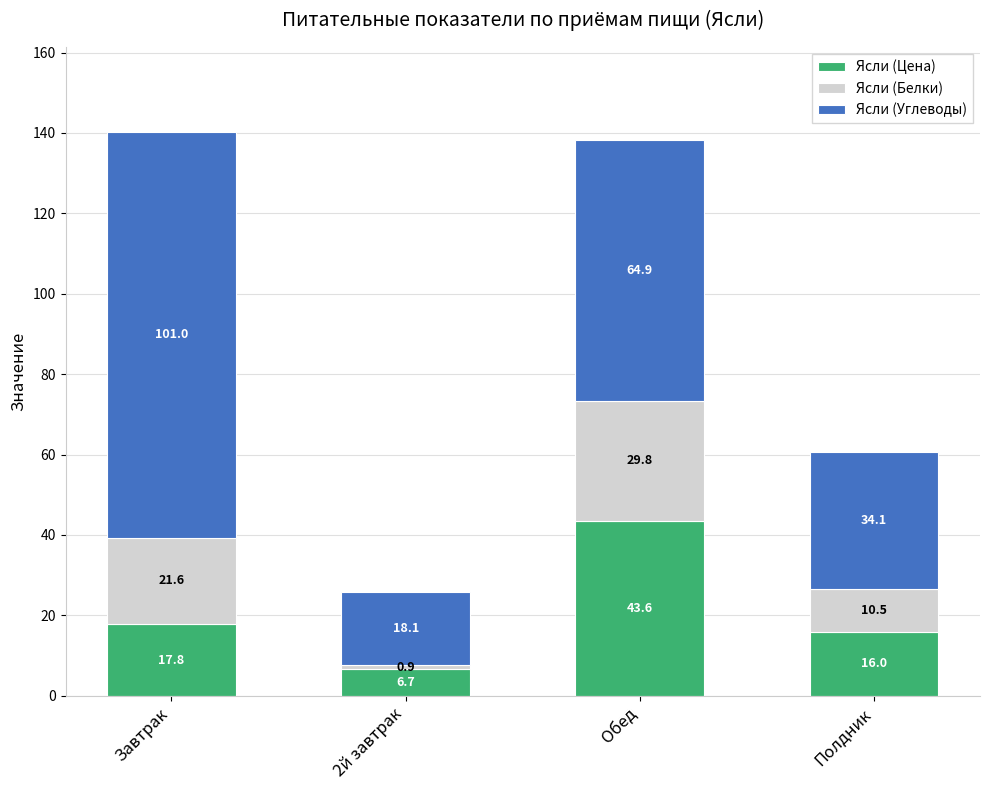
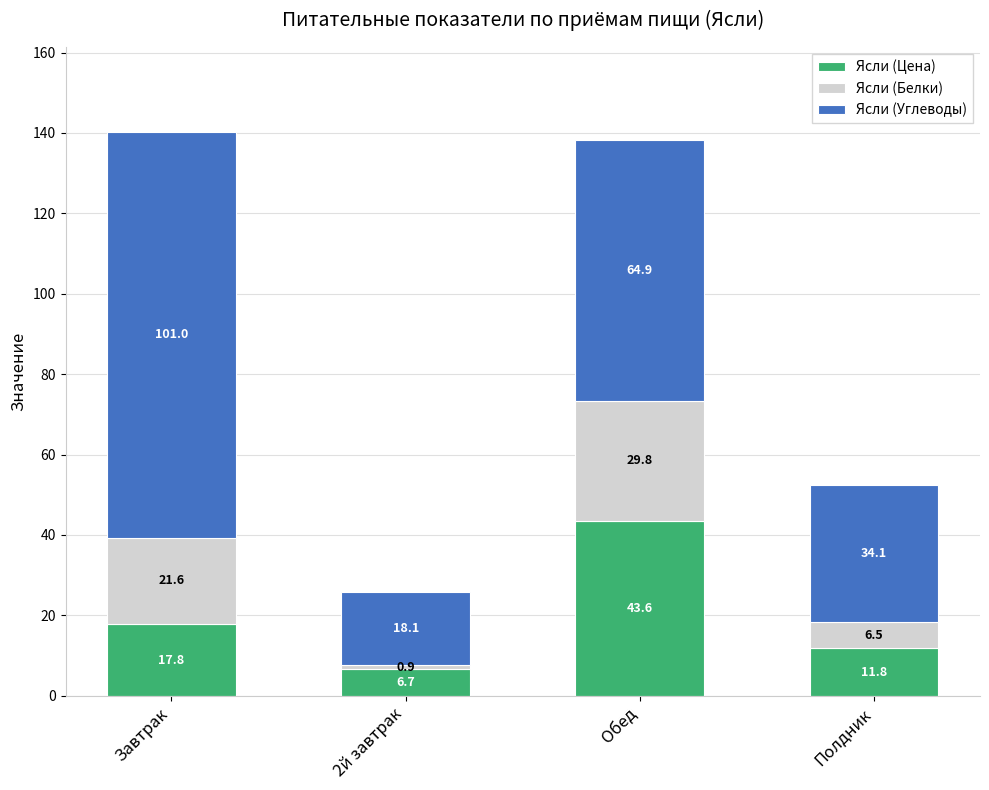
  {
    "Ясли (Цена)": {
      "Завтрак": 17.8,
      "2й завтрак": 6.7,
      "Обед": 43.6,
-     "Полдник": 16.0
+     "Полдник": 11.8
    },
    "Ясли (Белки)": {
      "Завтрак": 21.6,
      "2й завтрак": 0.9,
      "Обед": 29.8,
-     "Полдник": 10.5
+     "Полдник": 6.5
    },
    "Ясли (Углеводы)": {
      "Завтрак": 101.0,
      "2й завтрак": 18.1,
      "Обед": 64.9,
      "Полдник": 34.1
    }
  }
